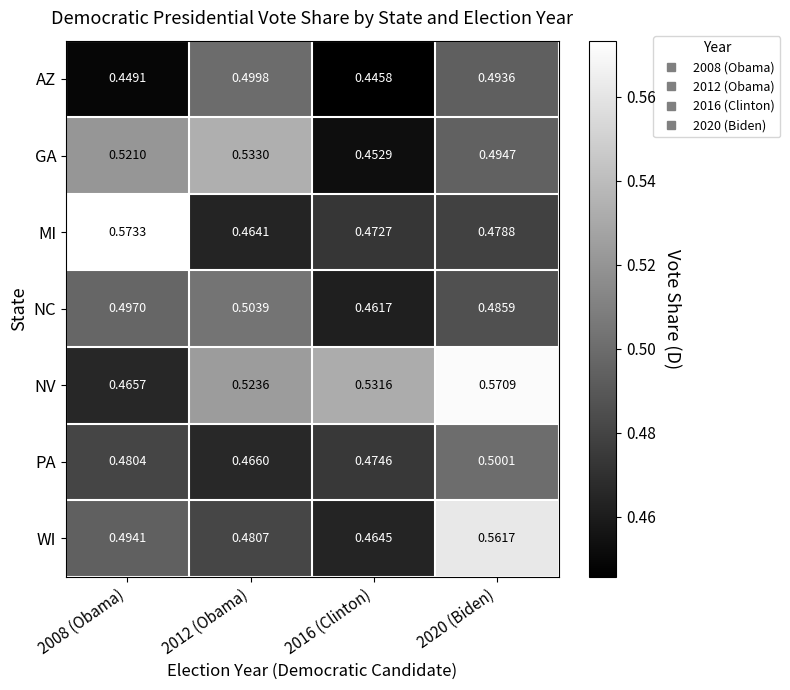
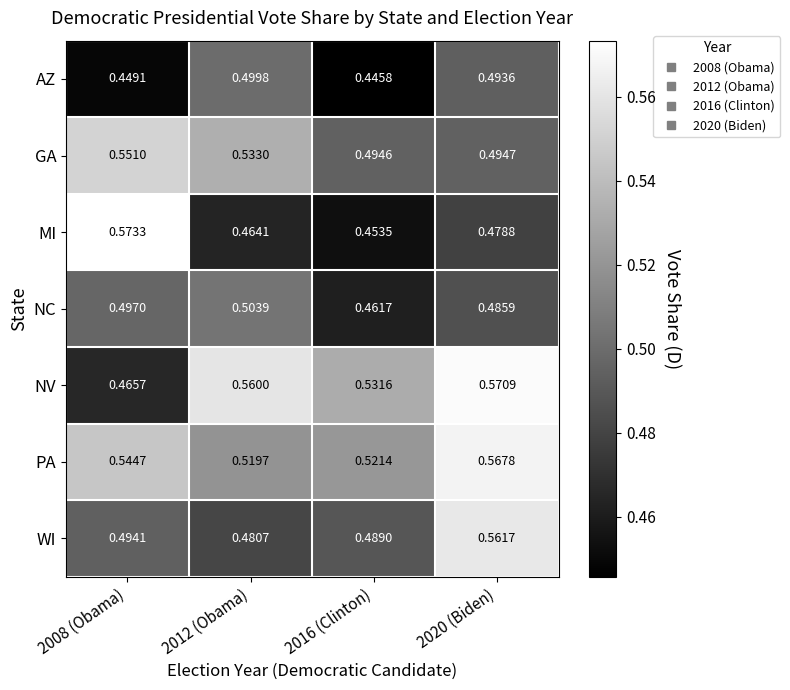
  {
    "AZ": {
      "2008 (Obama)": 0.4491,
      "2012 (Obama)": 0.4998,
      "2016 (Clinton)": 0.4458,
      "2020 (Biden)": 0.4936
    },
    "GA": {
-     "2008 (Obama)": 0.5210,
+     "2008 (Obama)": 0.5510,
      "2012 (Obama)": 0.5330,
-     "2016 (Clinton)": 0.4529,
+     "2016 (Clinton)": 0.4946,
      "2020 (Biden)": 0.4947
    },
    "MI": {
      "2008 (Obama)": 0.5733,
      "2012 (Obama)": 0.4641,
-     "2016 (Clinton)": 0.4727,
+     "2016 (Clinton)": 0.4535,
      "2020 (Biden)": 0.4788
    },
    "NC": {
      "2008 (Obama)": 0.4970,
      "2012 (Obama)": 0.5039,
      "2016 (Clinton)": 0.4617,
      "2020 (Biden)": 0.4859
    },
    "NV": {
      "2008 (Obama)": 0.4657,
-     "2012 (Obama)": 0.5236,
+     "2012 (Obama)": 0.5600,
      "2016 (Clinton)": 0.5316,
      "2020 (Biden)": 0.5709
    },
    "PA": {
-     "2008 (Obama)": 0.4804,
-     "2012 (Obama)": 0.4660,
-     "2016 (Clinton)": 0.4746,
-     "2020 (Biden)": 0.5001
+     "2008 (Obama)": 0.5447,
+     "2012 (Obama)": 0.5197,
+     "2016 (Clinton)": 0.5214,
+     "2020 (Biden)": 0.5678
    },
    "WI": {
      "2008 (Obama)": 0.4941,
      "2012 (Obama)": 0.4807,
-     "2016 (Clinton)": 0.4645,
+     "2016 (Clinton)": 0.4890,
      "2020 (Biden)": 0.5617
    }
  }
